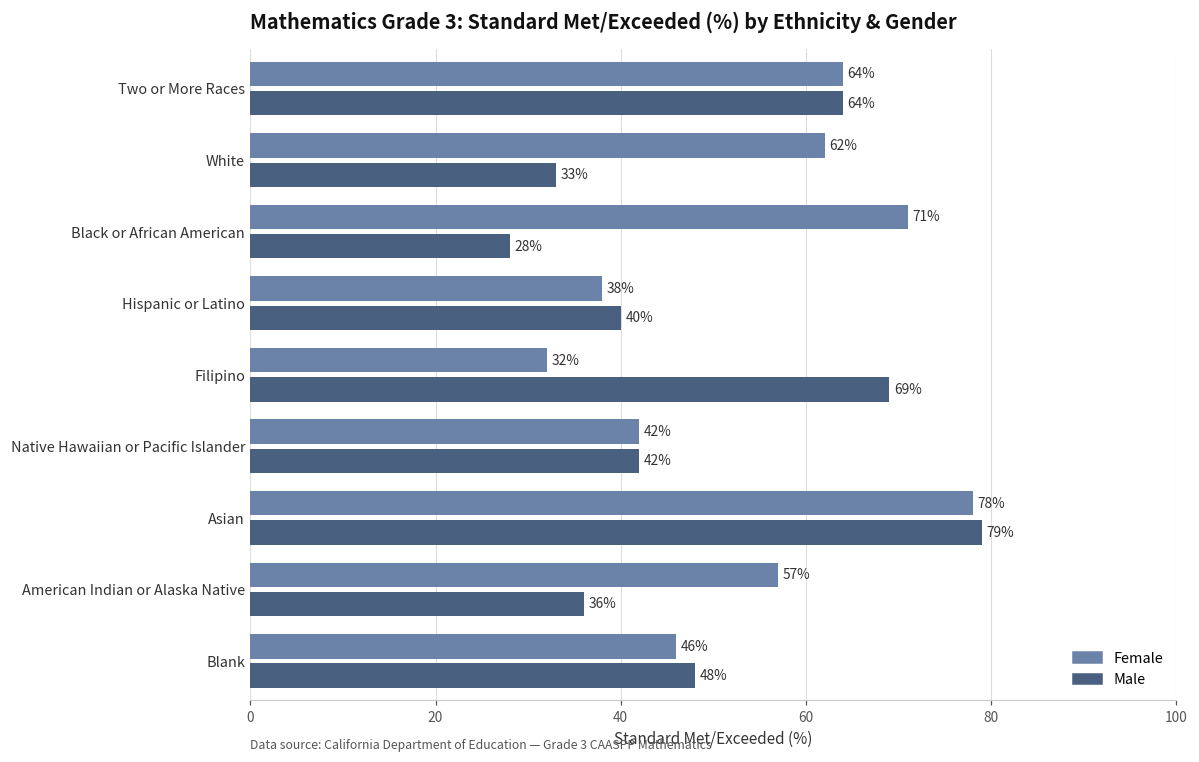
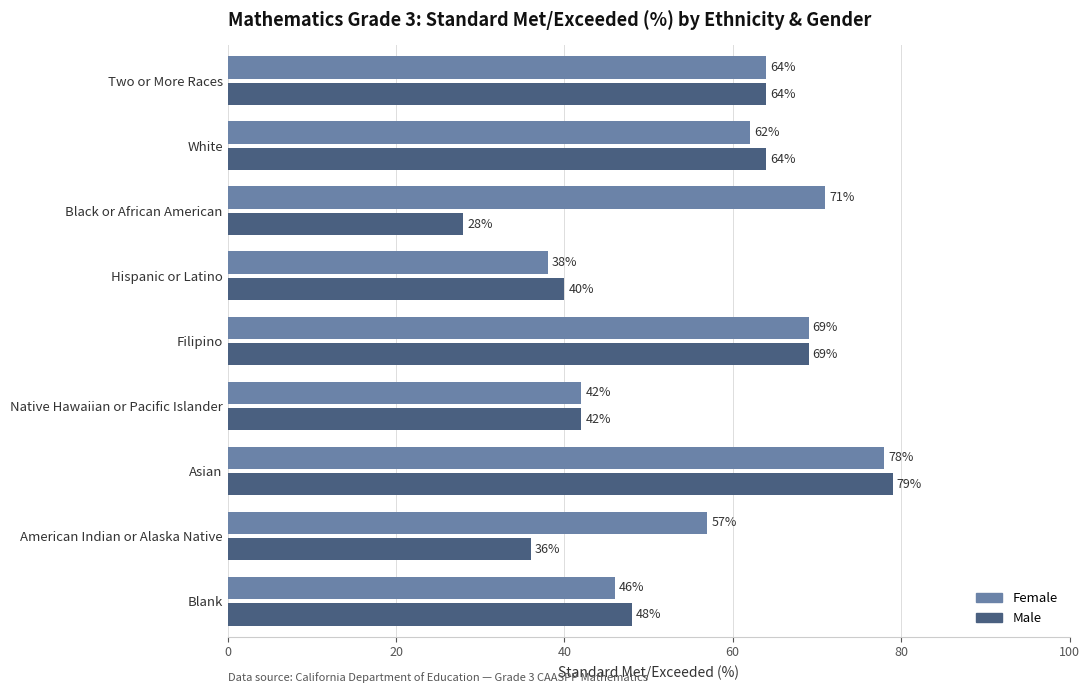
  {
    "Female": {
      "Two or More Races": "64%",
      "White": "62%",
      "Black or African American": "71%",
      "Hispanic or Latino": "38%",
-     "Filipino": "32%",
+     "Filipino": "69%",
      "Native Hawaiian or Pacific Islander": "42%",
      "Asian": "78%",
      "American Indian or Alaska Native": "57%",
      "Blank": "46%"
    },
    "Male": {
      "Two or More Races": "64%",
-     "White": "33%",
+     "White": "64%",
      "Black or African American": "28%",
      "Hispanic or Latino": "40%",
      "Filipino": "69%",
      "Native Hawaiian or Pacific Islander": "42%",
      "Asian": "79%",
      "American Indian or Alaska Native": "36%",
      "Blank": "48%"
    }
  }
